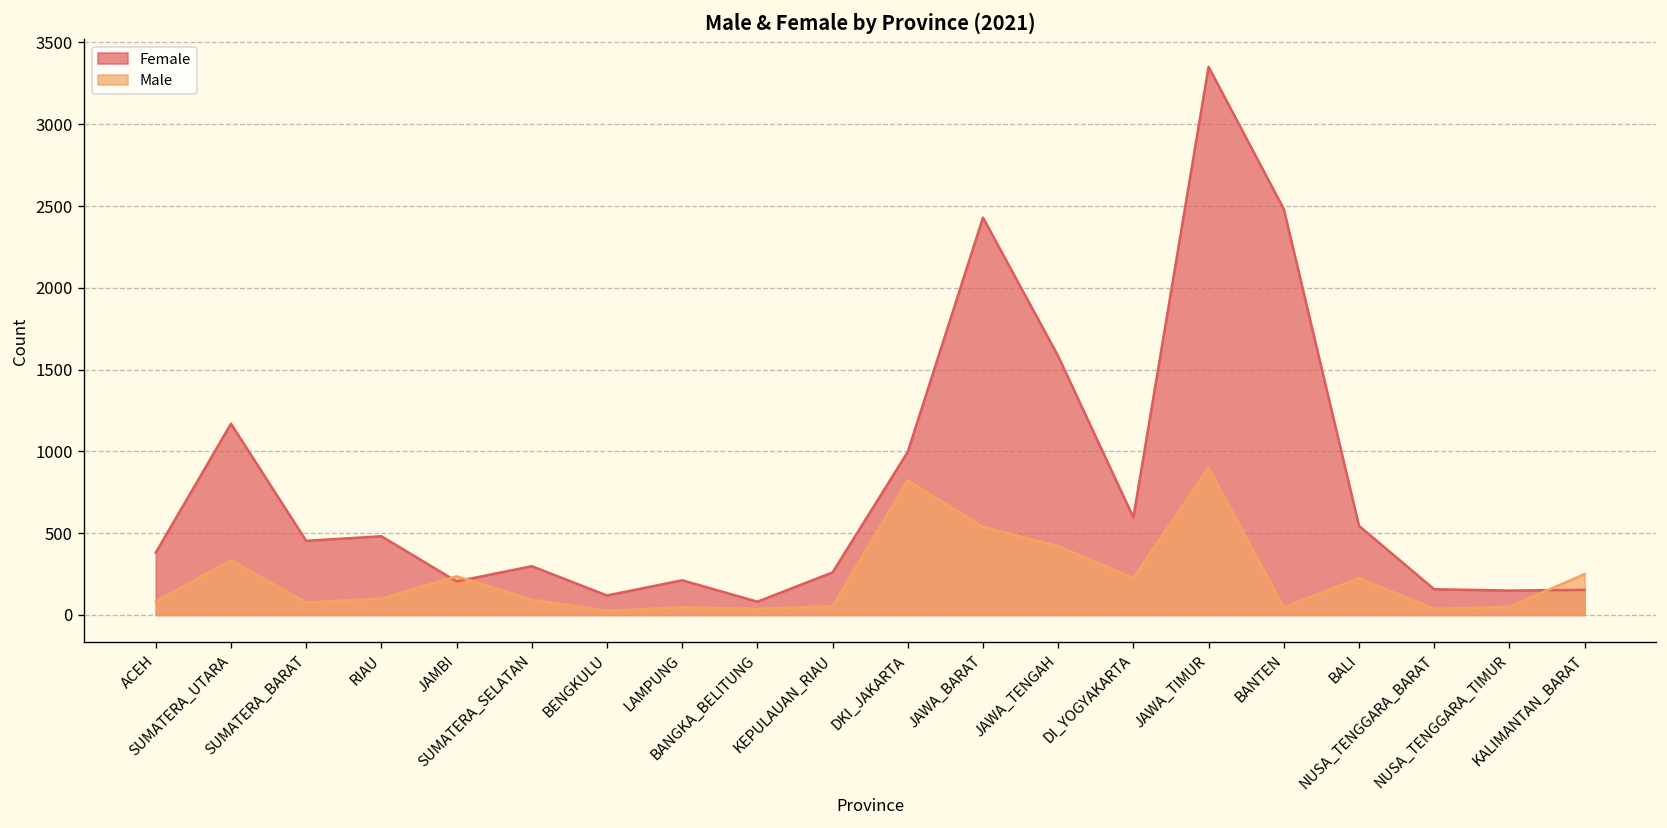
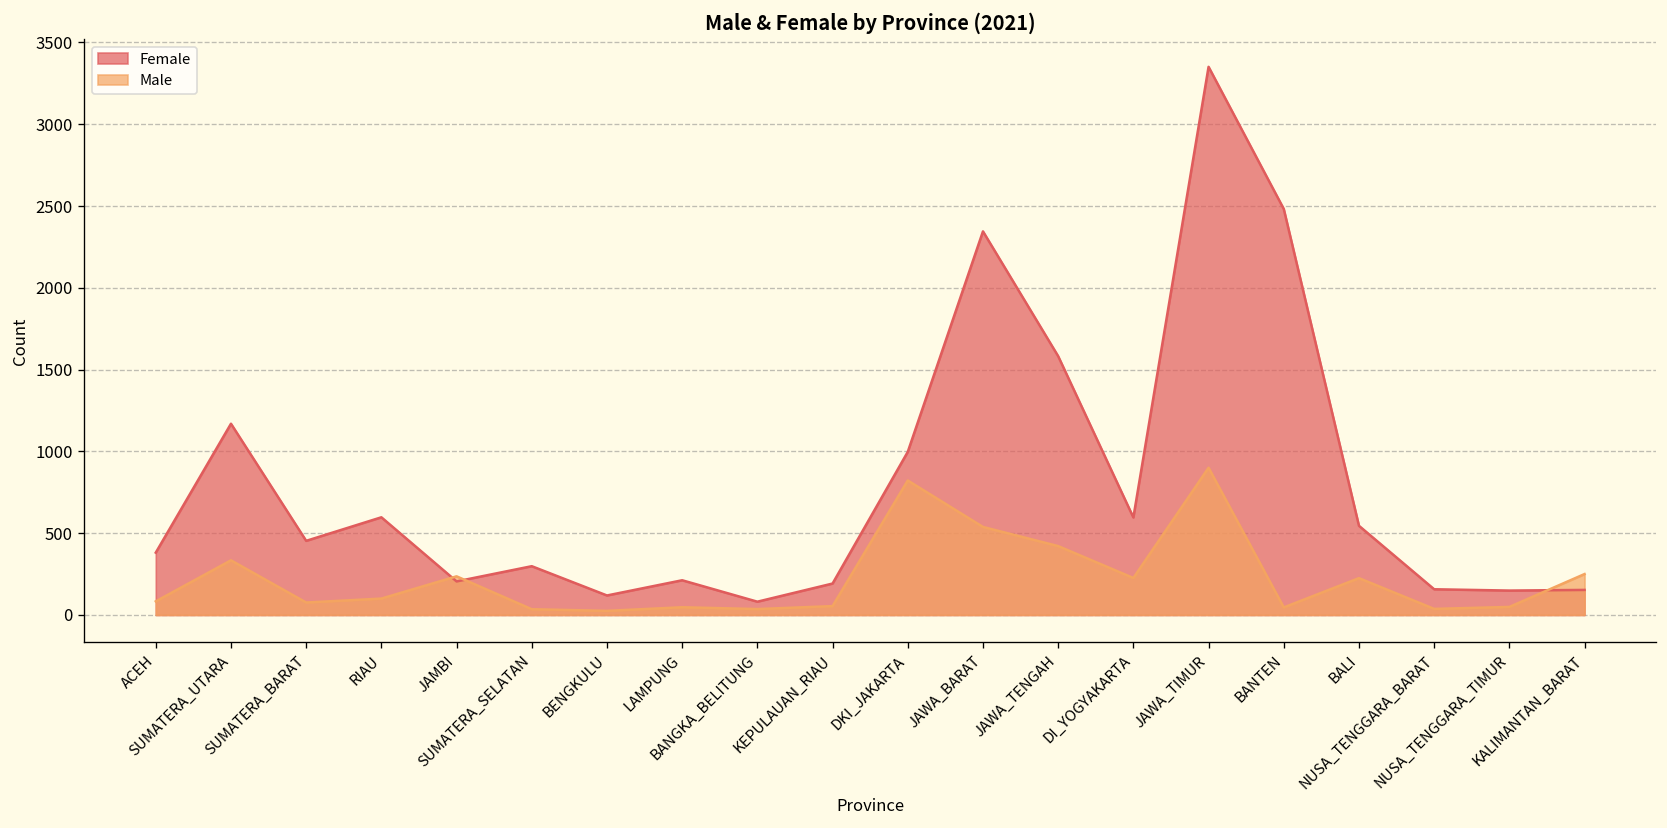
  {
    "Female": {
      "ACEH": 380,
      "SUMATERA_UTARA": 1170,
      "SUMATERA_BARAT": 450,
-     "RIAU": 480,
+     "RIAU": 600,
      "JAMBI": 210,
      "SUMATERA_SELATAN": 300,
      "BENGKULU": 120,
      "LAMPUNG": 210,
      "BANGKA_BELITUNG": 80,
-     "KEPULAUAN_RIAU": 260,
+     "KEPULAUAN_RIAU": 190,
      "DKI_JAKARTA": 1000,
-     "JAWA_BARAT": 2430,
+     "JAWA_BARAT": 2350,
      "JAWA_TENGAH": 1580,
      "DI_YOGYAKARTA": 600,
      "JAWA_TIMUR": 3350,
      "BANTEN": 2480,
      "BALI": 550,
      "NUSA_TENGGARA_BARAT": 160,
      "NUSA_TENGGARA_TIMUR": 150,
      "KALIMANTAN_BARAT": 150
    },
    "Male": {
      "ACEH": 80,
      "SUMATERA_UTARA": 330,
      "SUMATERA_BARAT": 80,
      "RIAU": 100,
      "JAMBI": 240,
-     "SUMATERA_SELATAN": 90,
+     "SUMATERA_SELATAN": 40,
      "BENGKULU": 30,
      "LAMPUNG": 50,
      "BANGKA_BELITUNG": 40,
      "KEPULAUAN_RIAU": 50,
      "DKI_JAKARTA": 820,
      "JAWA_BARAT": 540,
      "JAWA_TENGAH": 420,
      "DI_YOGYAKARTA": 230,
      "JAWA_TIMUR": 900,
      "BANTEN": 50,
      "BALI": 230,
      "NUSA_TENGGARA_BARAT": 40,
      "NUSA_TENGGARA_TIMUR": 50,
      "KALIMANTAN_BARAT": 250
    }
  }
